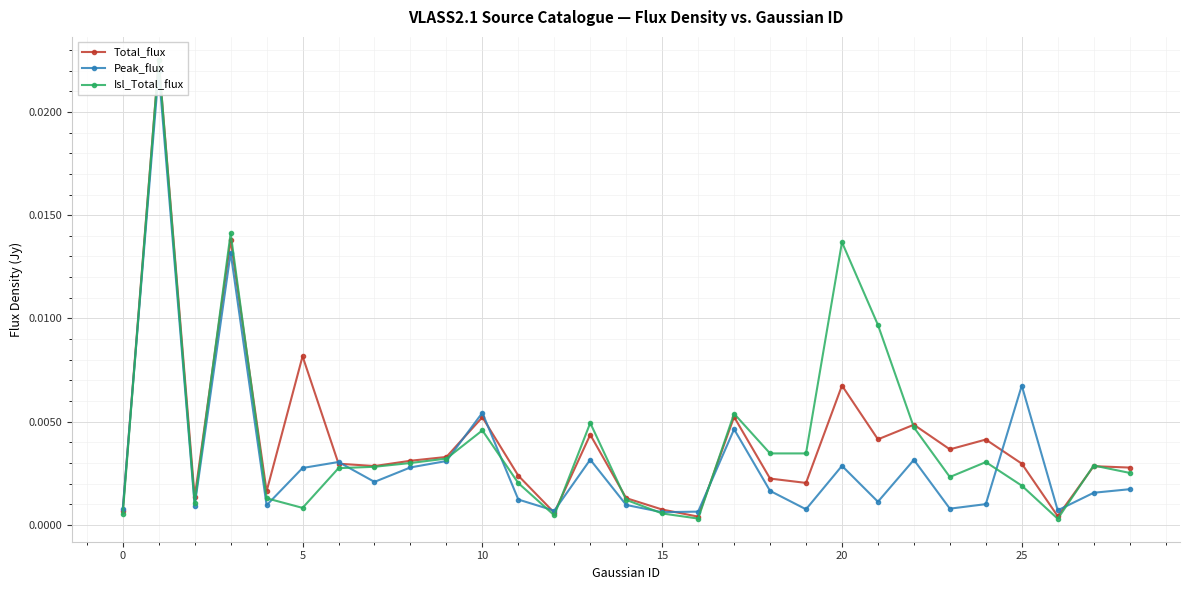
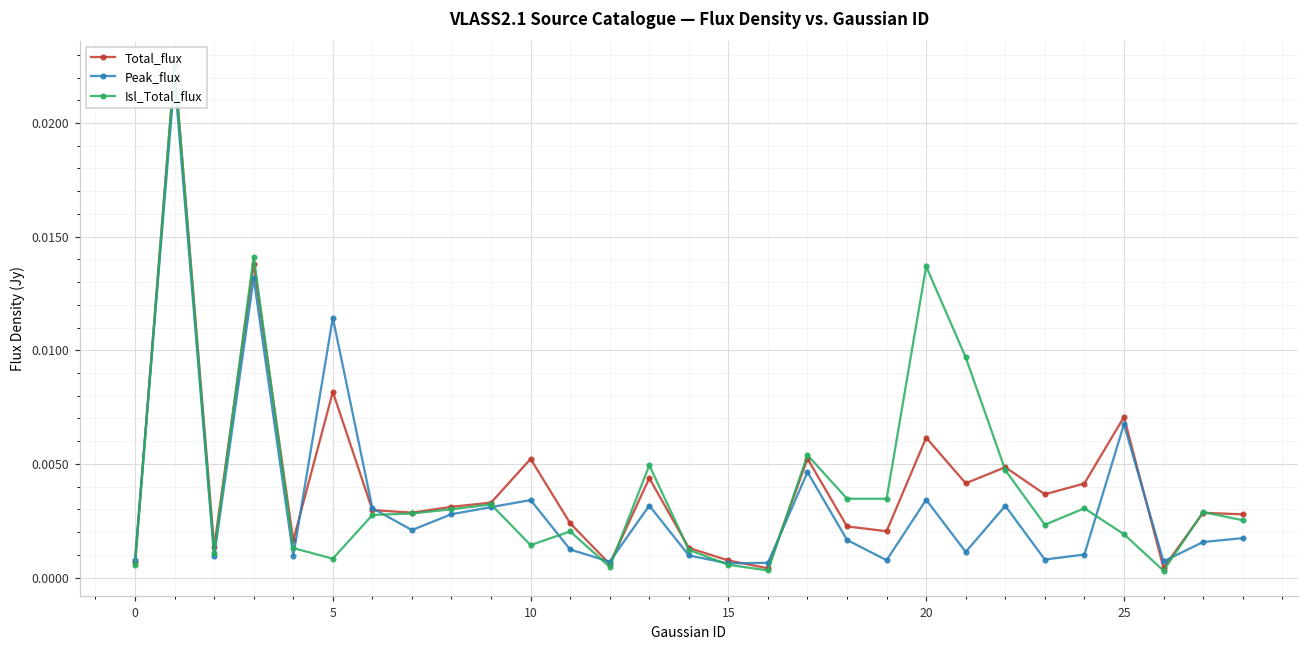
  {
    "Total_flux": {
      "5": 0.0082,
      "10": 0.0052,
      "15": 0.0008,
-     "20": 0.0068,
-     "25": 0.0030
+     "20": 0.0062,
+     "25": 0.0071
    },
    "Peak_flux": {
-     "5": 0.0028,
-     "10": 0.0054,
-     "20": 0.0029,
+     "5": 0.0114,
+     "10": 0.0034,
+     "20": 0.0034,
      "25": 0.0068
    },
    "Isl_Total_flux": {
      "0": 0.0005,
      "5": 0.0008,
-     "10": 0.0046,
+     "10": 0.0014,
      "20": 0.0137,
      "25": 0.0019
    }
  }
